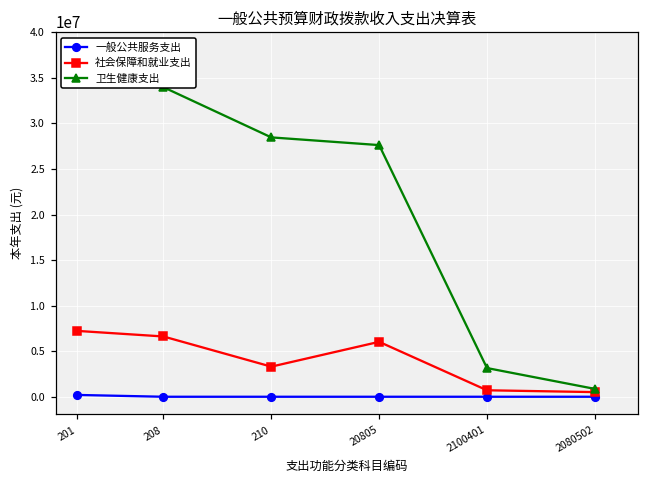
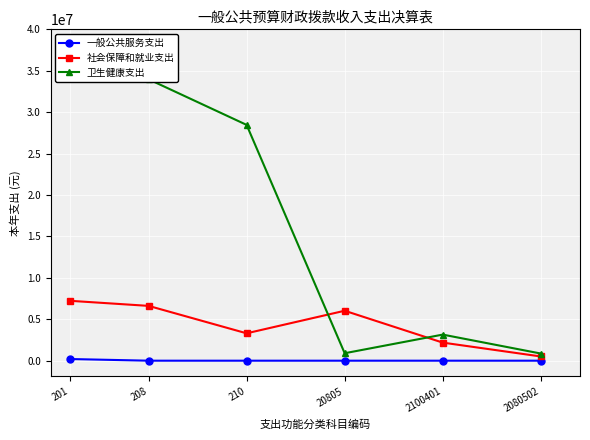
  {
    "一般公共服务支出": {
      "201": 0,
      "208": 0,
      "210": 0,
      "20805": 0,
      "2100401": 0,
      "2080502": 0
    },
    "社会保障和就业支出": {
      "201": 7000000,
      "208": 7000000,
      "210": 3000000,
      "20805": 6000000,
-     "2100401": 1000000,
+     "2100401": 2000000,
      "2080502": 1000000
    },
    "卫生健康支出": {
      "210": 28000000,
-     "20805": 28000000,
+     "20805": 1000000,
      "2100401": 3000000,
      "2080502": 1000000
    }
  }
